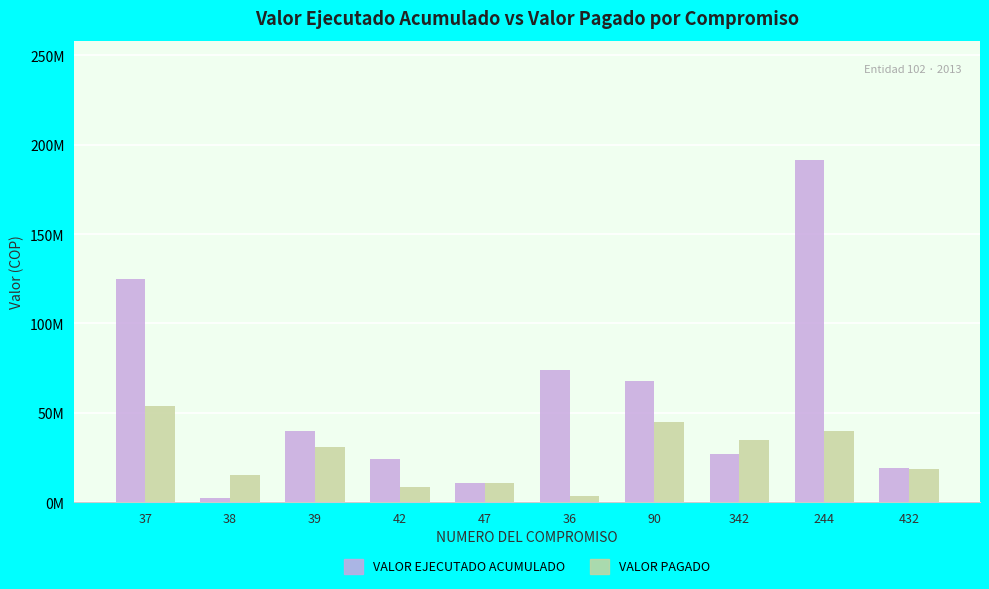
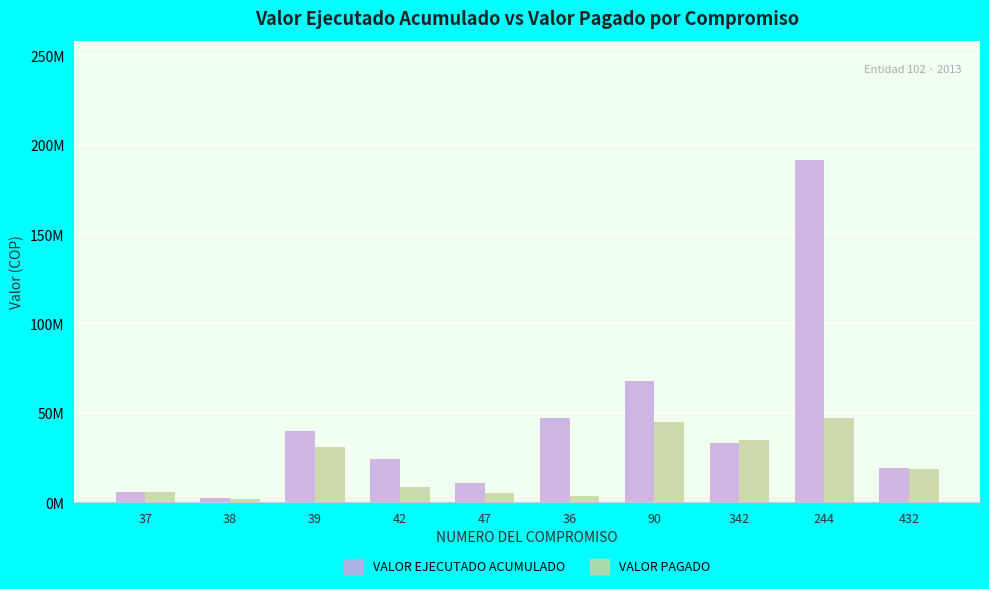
  {
    "VALOR EJECUTADO ACUMULADO": {
-     "37": 125000000,
+     "37": 6000000,
      "38": 2000000,
      "39": 40000000,
      "42": 24000000,
      "47": 11000000,
-     "36": 74000000,
+     "36": 47000000,
      "90": 68000000,
-     "342": 27000000,
+     "342": 33000000,
      "244": 191000000,
      "432": 19000000
    },
    "VALOR PAGADO": {
-     "37": 54000000,
-     "38": 15000000,
+     "37": 6000000,
+     "38": 2000000,
      "39": 31000000,
      "42": 9000000,
-     "47": 11000000,
+     "47": 5000000,
      "36": 4000000,
      "90": 45000000,
      "342": 35000000,
-     "244": 40000000,
+     "244": 47000000,
      "432": 18000000
    }
  }
